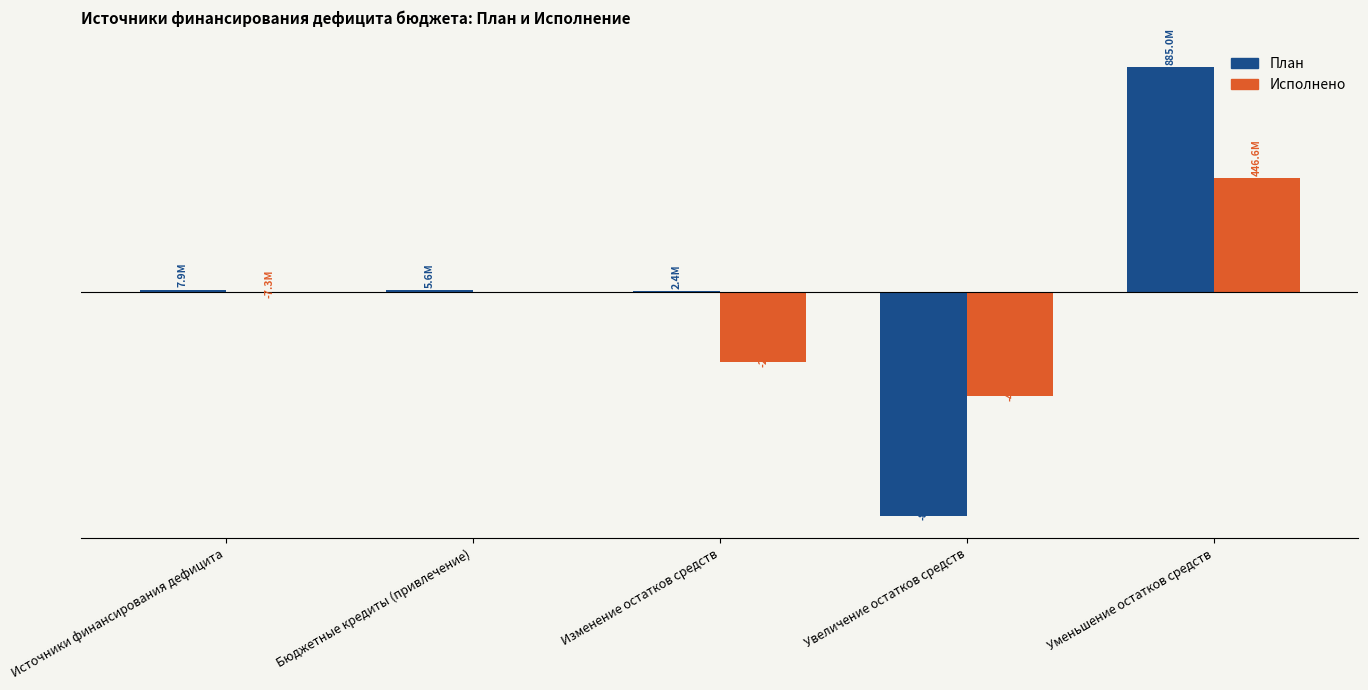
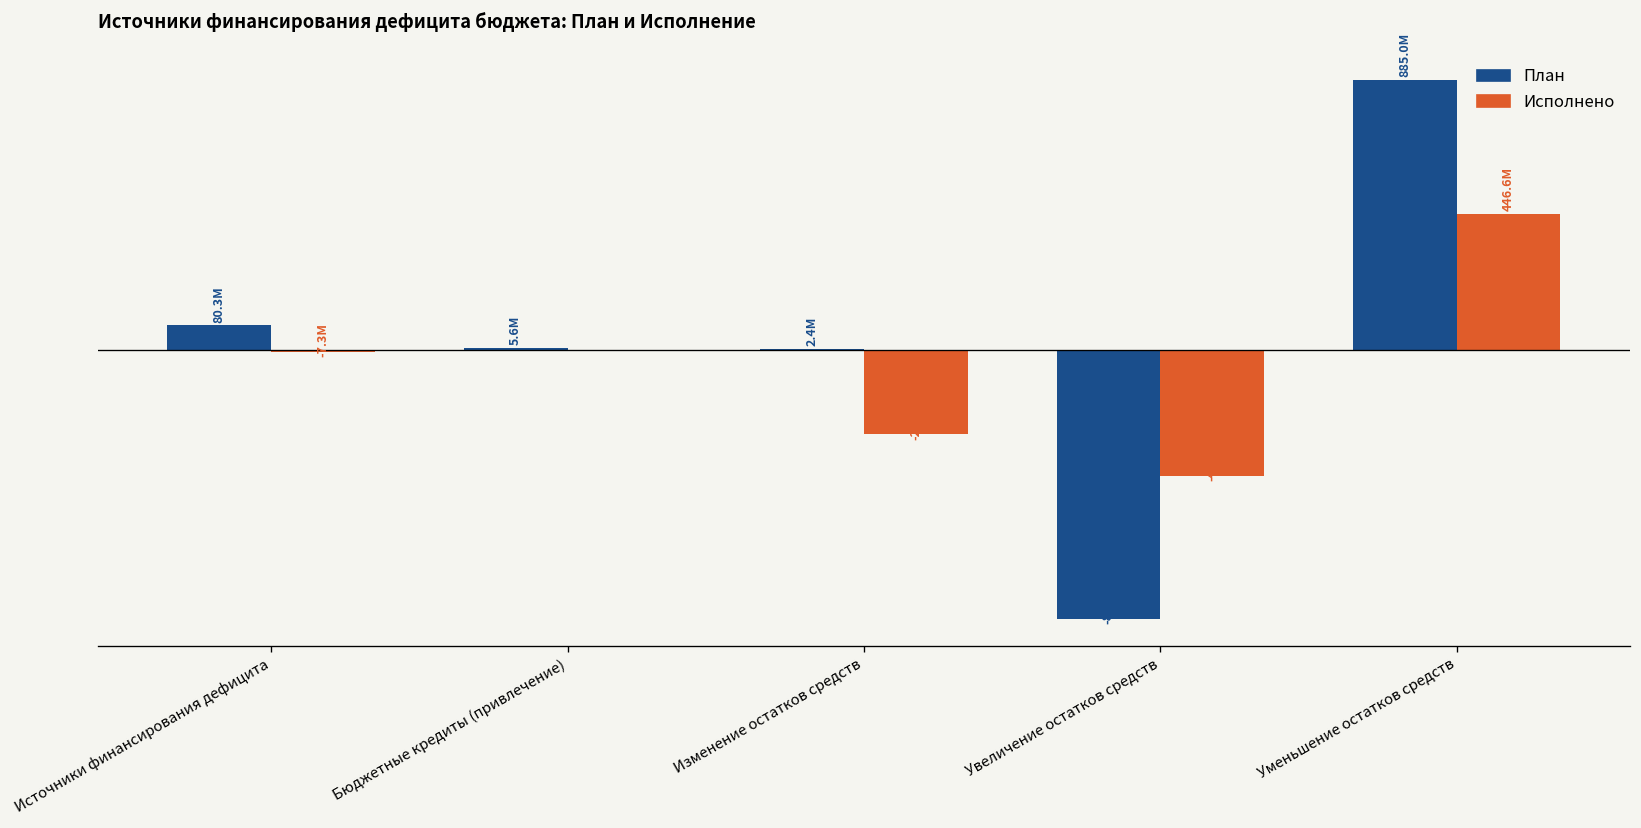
  {
    "План": {
-     "Источники финансирования дефицита": "7.9M",
+     "Источники финансирования дефицита": "80.3M",
      "Бюджетные кредиты (привлечение)": "5.6M",
      "Изменение остатков средств": "2.4M",
      "Уменьшение остатков средств": "885.0M"
    },
    "Исполнено": {
      "Источники финансирования дефицита": "-7.3M",
      "Уменьшение остатков средств": "446.6M"
    }
  }
